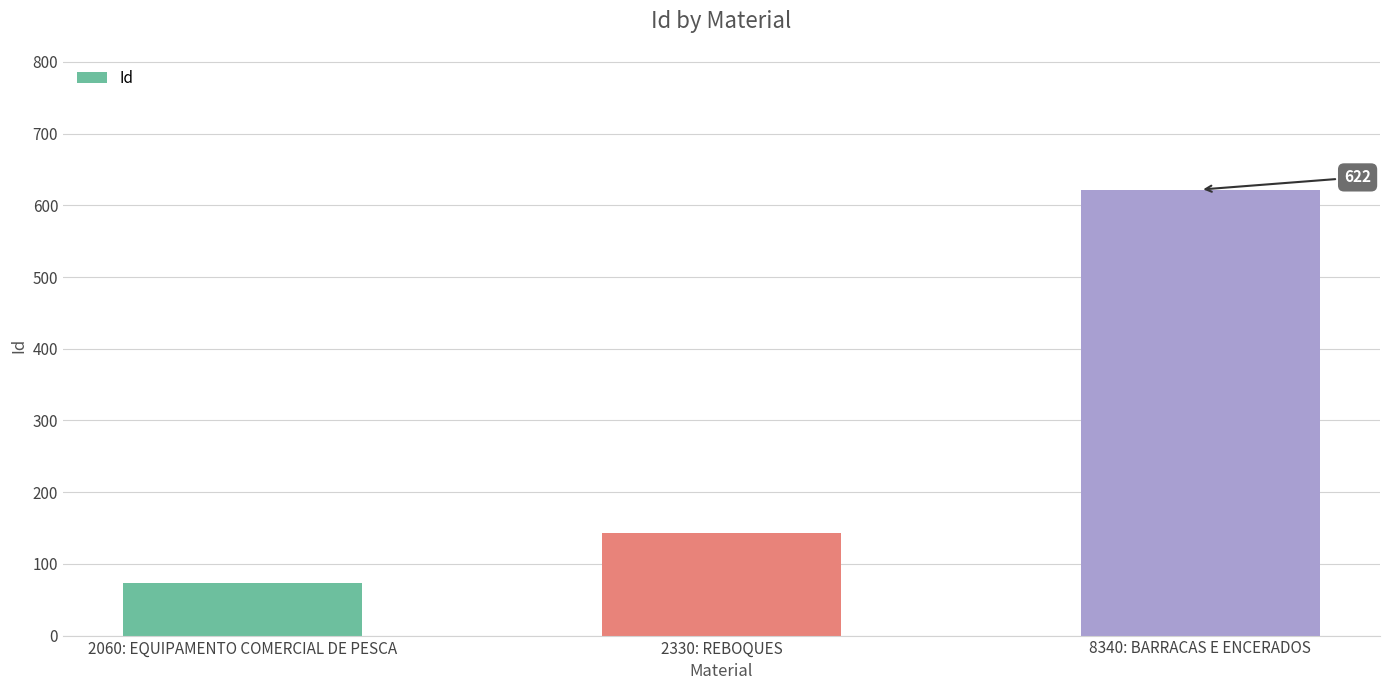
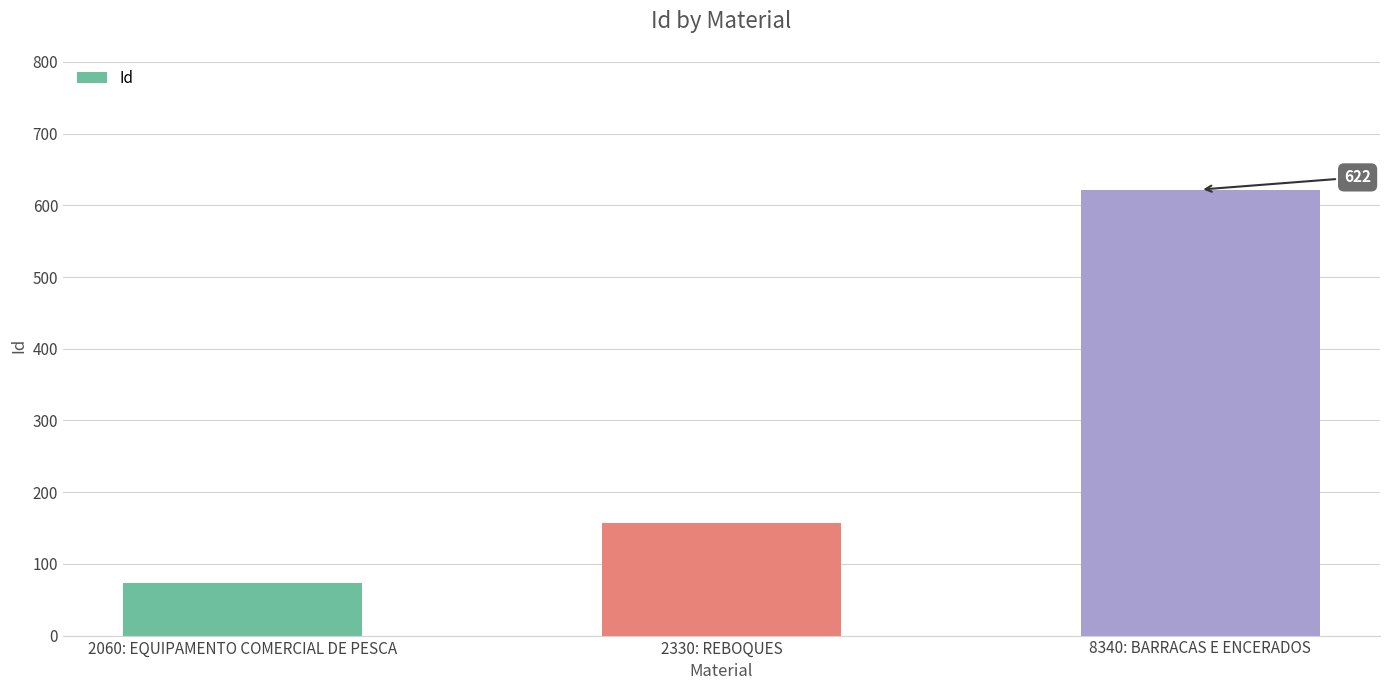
  {
    "2060: EQUIPAMENTO COMERCIAL DE PESCA": 70,
-   "2330: REBOQUES": 140,
+   "2330: REBOQUES": 160,
    "8340: BARRACAS E ENCERADOS": 620
  }
